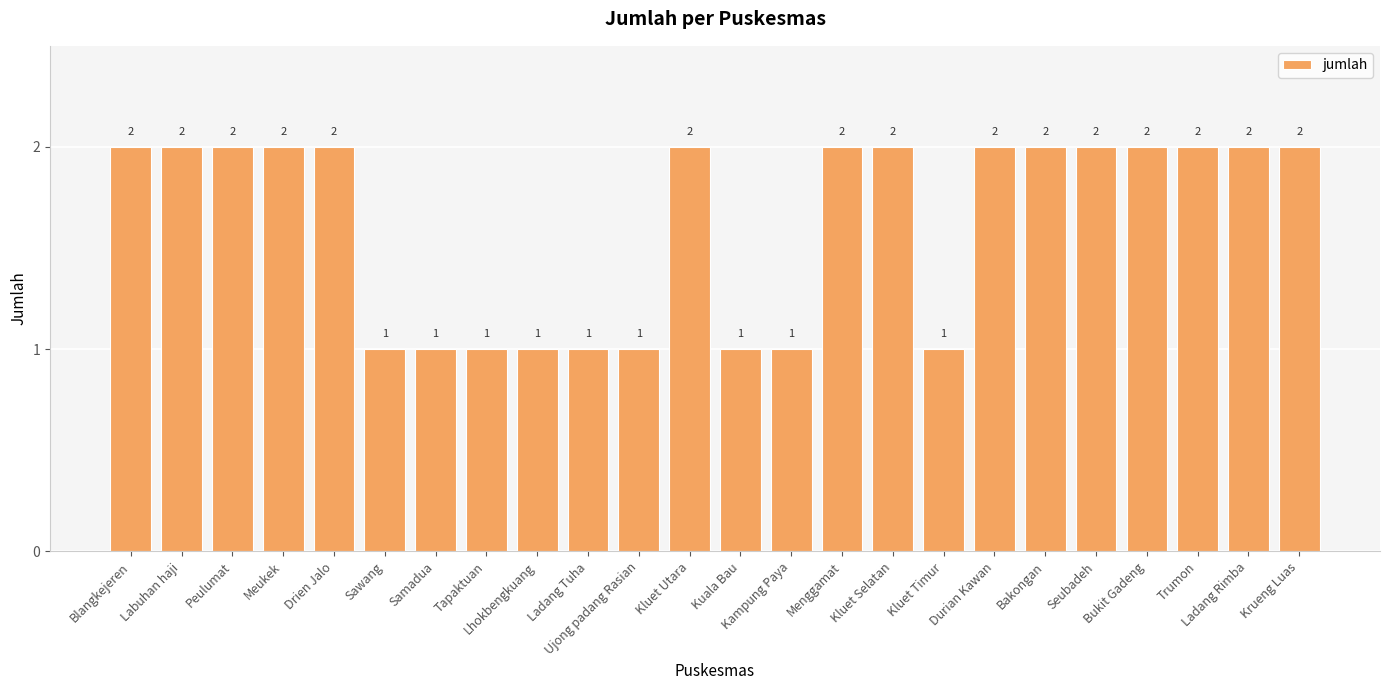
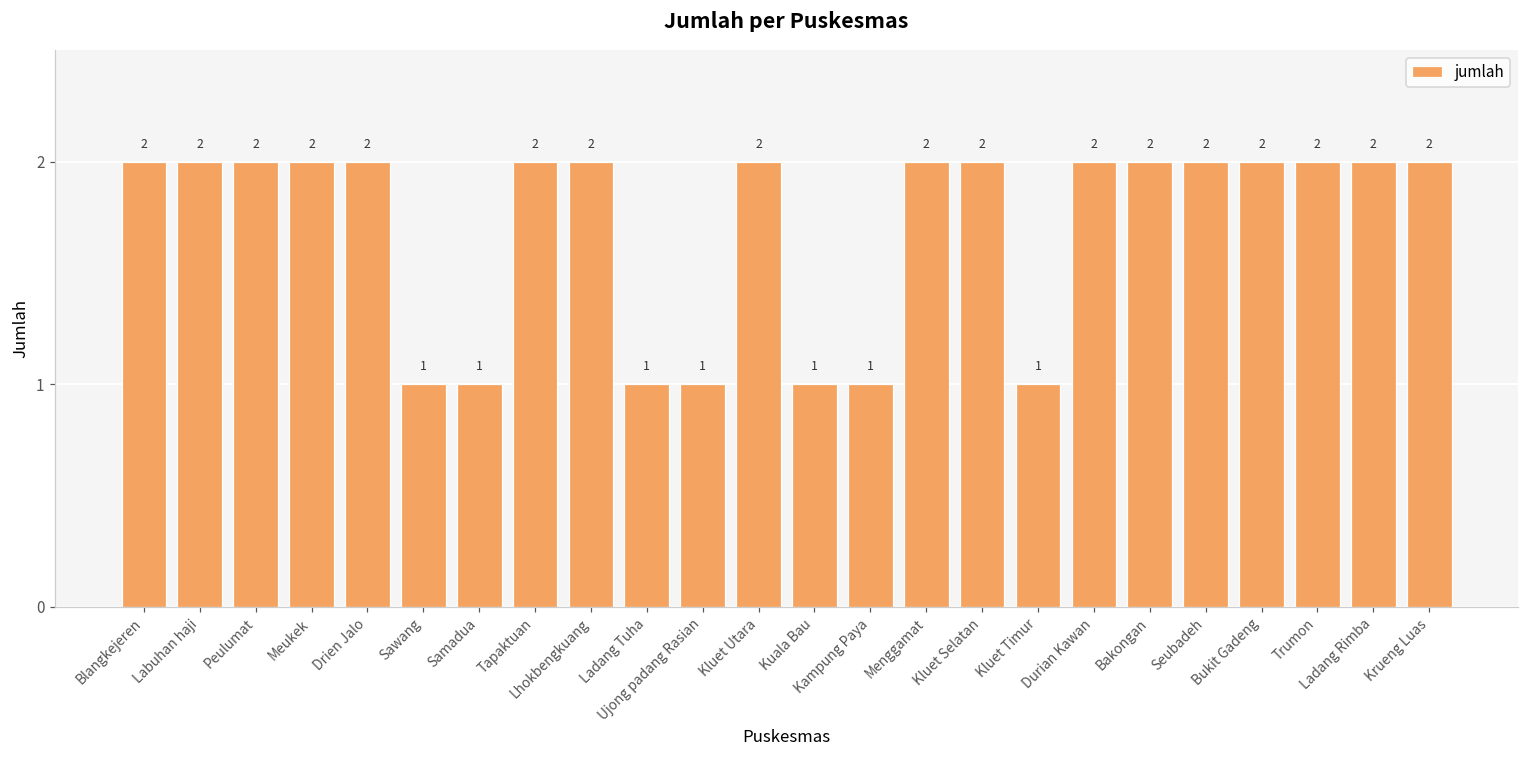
  {
    "Blangkejeren": 2,
    "Labuhan haji": 2,
    "Peulumat": 2,
    "Meukek": 2,
    "Drien Jalo": 2,
    "Sawang": 1,
    "Samadua": 1,
-   "Tapaktuan": 1,
-   "Lhokbengkuang": 1,
+   "Tapaktuan": 2,
+   "Lhokbengkuang": 2,
    "Ladang Tuha": 1,
    "Ujong padang Rasian": 1,
    "Kluet Utara": 2,
    "Kuala Bau": 1,
    "Kampung Paya": 1,
    "Menggamat": 2,
    "Kluet Selatan": 2,
    "Kluet Timur": 1,
    "Durian Kawan": 2,
    "Bakongan": 2,
    "Seubadeh": 2,
    "Bukit Gadeng": 2,
    "Trumon": 2,
    "Ladang Rimba": 2,
    "Krueng Luas": 2
  }
